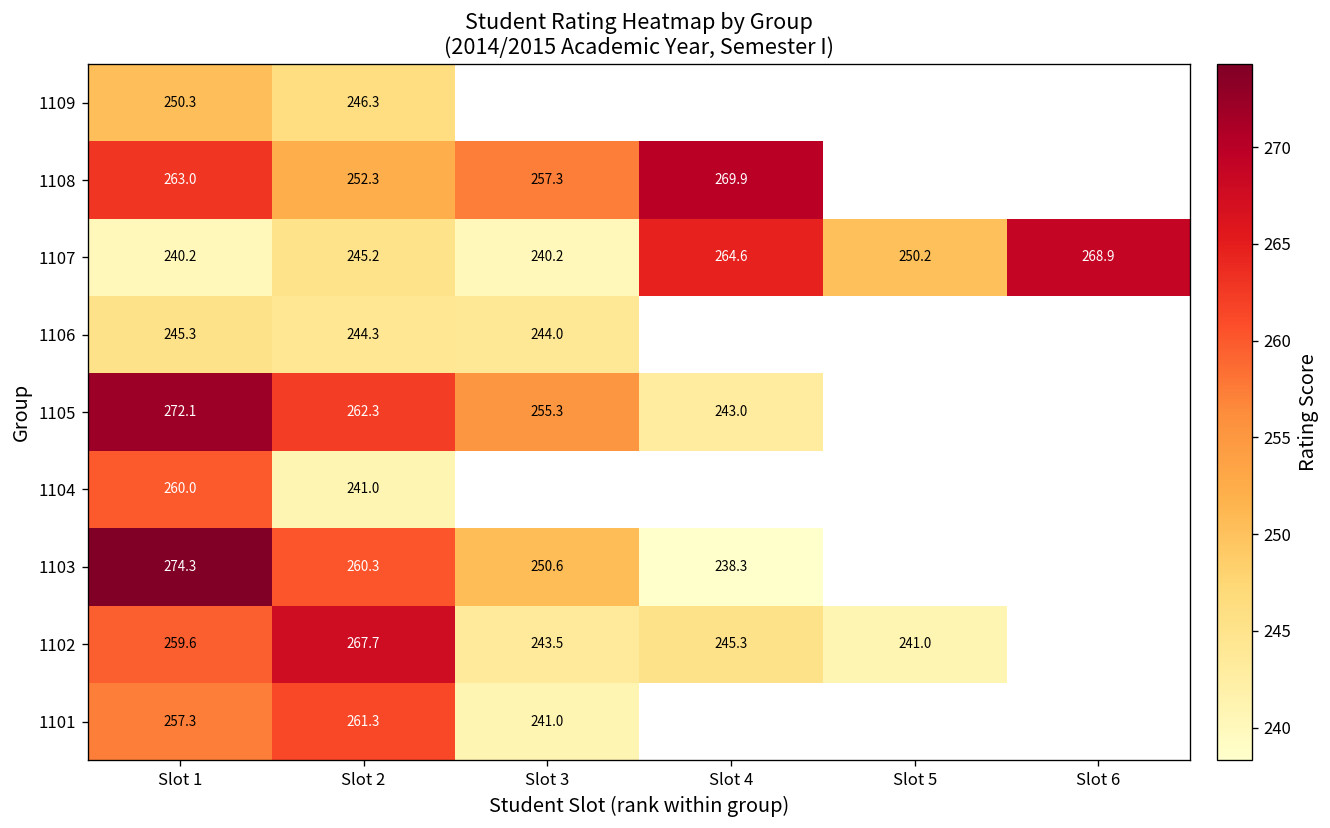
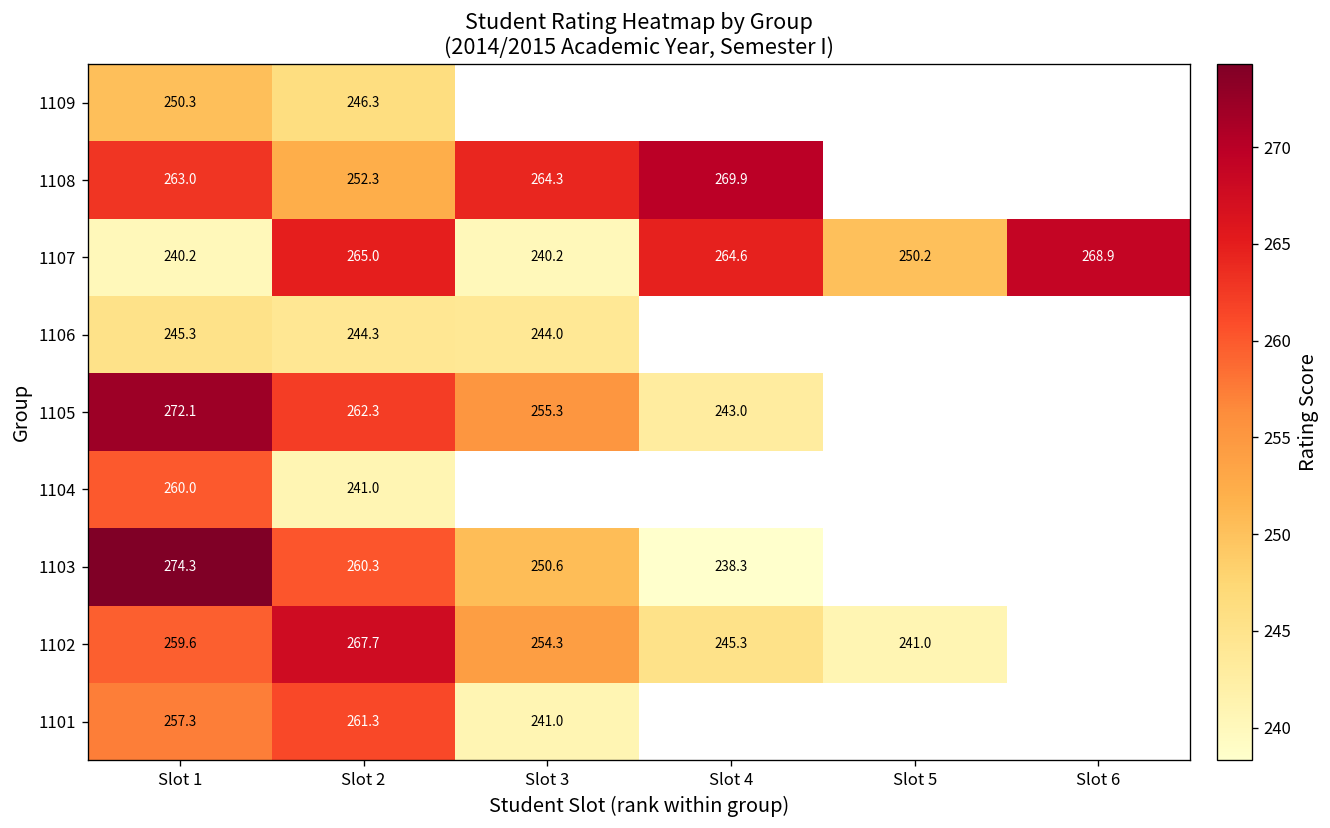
  {
    "1109": {
      "Slot 1": 250.3,
      "Slot 2": 246.3
    },
    "1108": {
      "Slot 1": 263.0,
      "Slot 2": 252.3,
-     "Slot 3": 257.3,
+     "Slot 3": 264.3,
      "Slot 4": 269.9
    },
    "1107": {
      "Slot 1": 240.2,
-     "Slot 2": 245.2,
+     "Slot 2": 265.0,
      "Slot 3": 240.2,
      "Slot 4": 264.6,
      "Slot 5": 250.2,
      "Slot 6": 268.9
    },
    "1106": {
      "Slot 1": 245.3,
      "Slot 2": 244.3,
      "Slot 3": 244.0
    },
    "1105": {
      "Slot 1": 272.1,
      "Slot 2": 262.3,
      "Slot 3": 255.3,
      "Slot 4": 243.0
    },
    "1104": {
      "Slot 1": 260.0,
      "Slot 2": 241.0
    },
    "1103": {
      "Slot 1": 274.3,
      "Slot 2": 260.3,
      "Slot 3": 250.6,
      "Slot 4": 238.3
    },
    "1102": {
      "Slot 1": 259.6,
      "Slot 2": 267.7,
-     "Slot 3": 243.5,
+     "Slot 3": 254.3,
      "Slot 4": 245.3,
      "Slot 5": 241.0
    },
    "1101": {
      "Slot 1": 257.3,
      "Slot 2": 261.3,
      "Slot 3": 241.0
    }
  }
